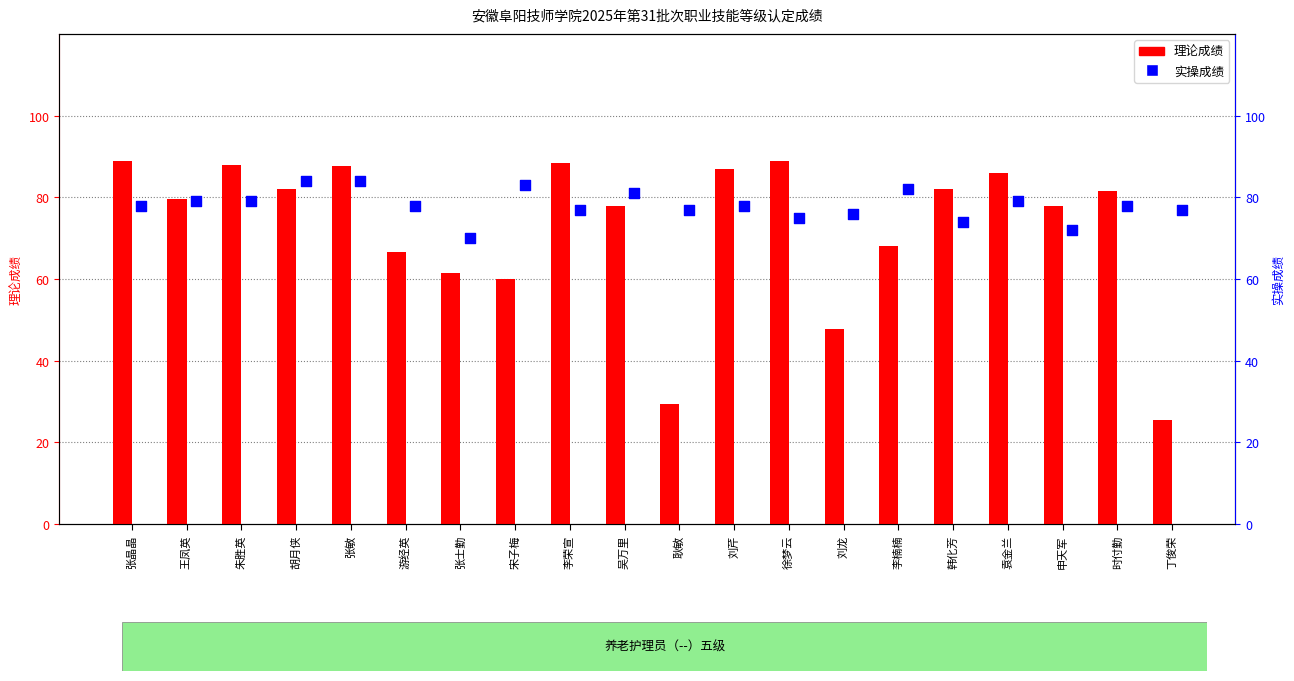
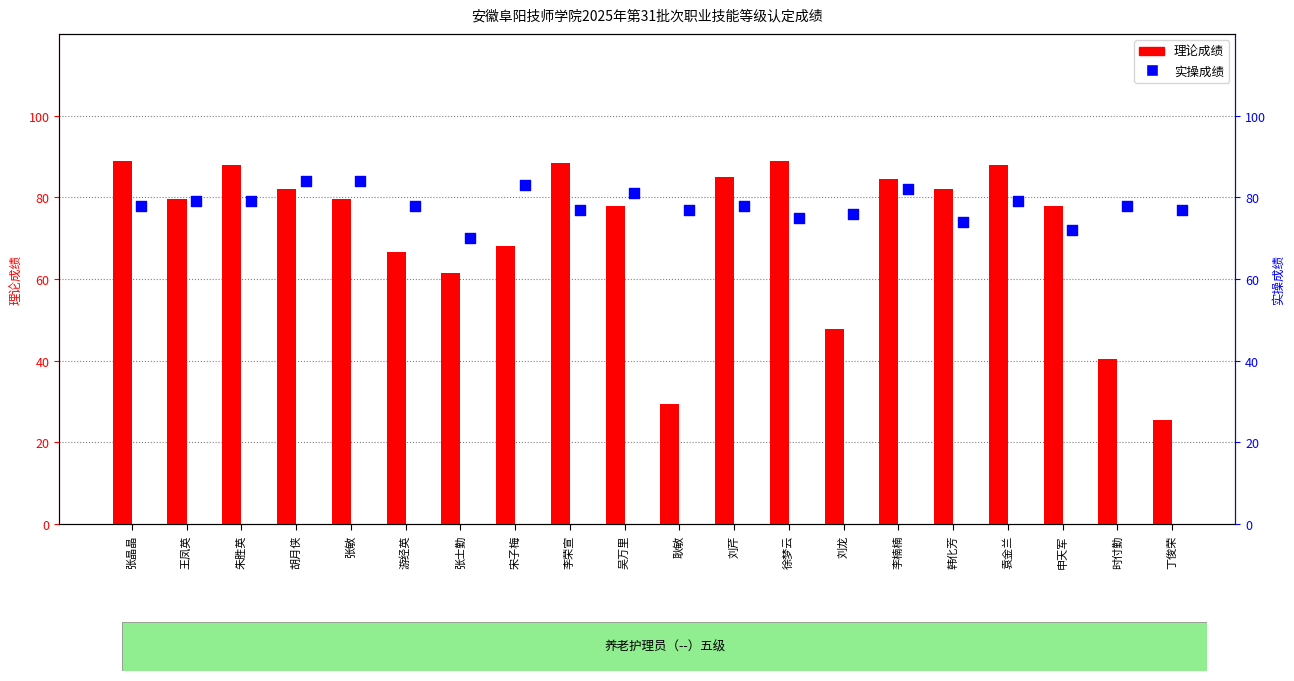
  {
    "理论成绩": {
      "张晶晶": 89,
      "王凤英": 80,
      "朱胜英": 88,
      "胡月侠": 82,
-     "张敏": 88,
+     "张敏": 80,
      "游经英": 67,
      "张士勤": 62,
-     "宋子梅": 60,
+     "宋子梅": 68,
      "李荣宣": 89,
      "吴万里": 78,
      "耿敏": 30,
-     "刘芹": 87,
+     "刘芹": 85,
      "徐梦云": 89,
      "刘龙": 48,
-     "李楠楠": 68,
+     "李楠楠": 85,
      "韩化芳": 82,
-     "袁金兰": 86,
+     "袁金兰": 88,
      "申天军": 78,
-     "时付勤": 82,
+     "时付勤": 41,
      "丁俊荣": 26
    }
  }
